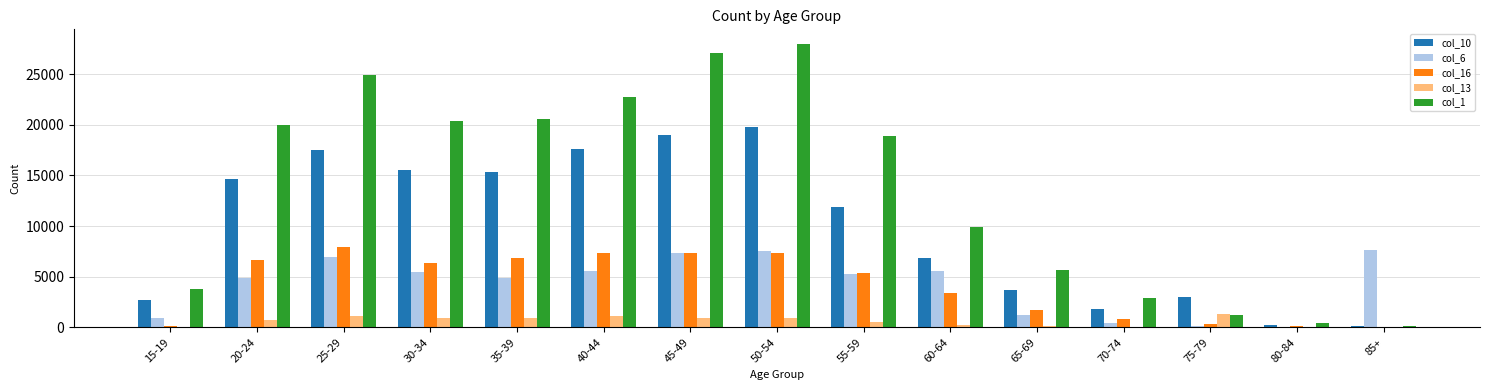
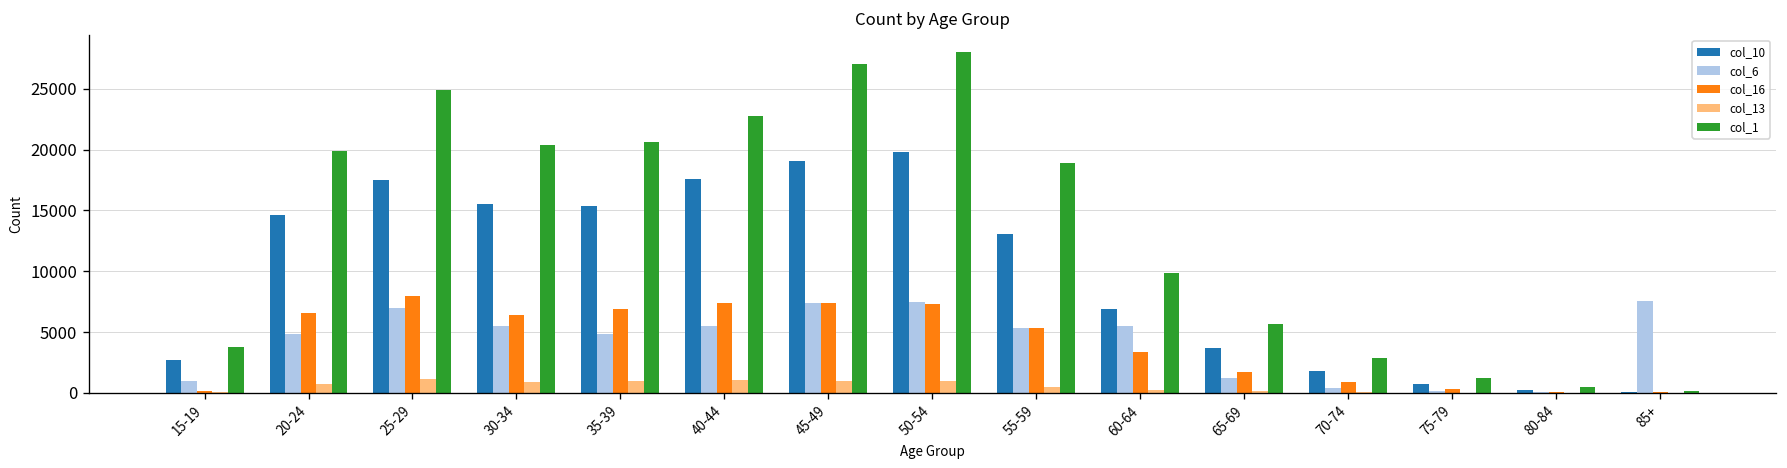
  {
    "col_10": {
      "15-19": 2700,
      "20-24": 14600,
      "25-29": 17500,
      "30-34": 15500,
      "35-39": 15400,
      "40-44": 17600,
      "45-49": 19000,
      "50-54": 19800,
-     "55-59": 11900,
+     "55-59": 13000,
      "60-64": 6900,
      "65-69": 3700,
      "70-74": 1800,
-     "75-79": 3000,
+     "75-79": 700,
      "80-84": 200
    },
    "col_6": {
      "15-19": 900,
      "20-24": 4800,
      "25-29": 7000,
      "30-34": 5500,
      "35-39": 4900,
      "40-44": 5500,
      "45-49": 7400,
      "50-54": 7500,
      "55-59": 5300,
      "60-64": 5500,
      "65-69": 1200,
      "70-74": 400,
      "85+": 7600
    },
    "col_16": {
      "20-24": 6600,
      "25-29": 8000,
      "30-34": 6400,
      "35-39": 6900,
      "40-44": 7400,
      "45-49": 7400,
      "50-54": 7300,
      "55-59": 5400,
      "60-64": 3400,
      "65-69": 1700,
      "70-74": 900,
      "75-79": 300
    },
    "col_13": {
      "20-24": 700,
      "25-29": 1100,
      "30-34": 900,
      "35-39": 900,
      "40-44": 1100,
      "45-49": 900,
      "50-54": 900,
      "55-59": 500,
-     "75-79": 1300
+     "75-79": 0
    },
    "col_1": {
      "15-19": 3800,
      "20-24": 19900,
      "25-29": 24900,
      "30-34": 20300,
      "35-39": 20600,
      "40-44": 22700,
      "45-49": 27000,
      "50-54": 28000,
      "55-59": 18900,
      "60-64": 9900,
      "65-69": 5600,
      "70-74": 2900,
      "75-79": 1300,
      "80-84": 400
    }
  }
